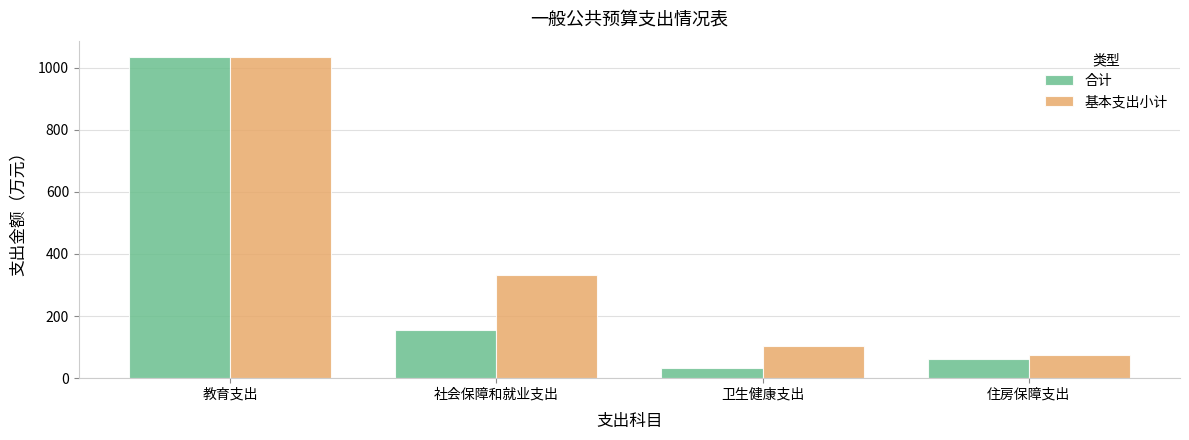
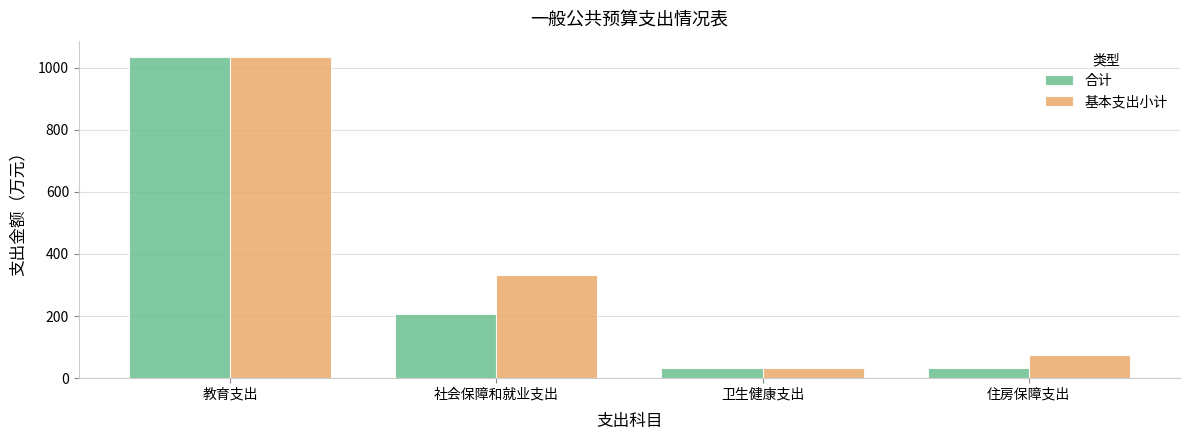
  {
    "合计": {
      "教育支出": 1030,
-     "社会保障和就业支出": 150,
+     "社会保障和就业支出": 210,
      "卫生健康支出": 30,
-     "住房保障支出": 60
+     "住房保障支出": 30
    },
    "基本支出小计": {
      "教育支出": 1030,
      "社会保障和就业支出": 330,
-     "卫生健康支出": 100,
+     "卫生健康支出": 30,
      "住房保障支出": 70
    }
  }
